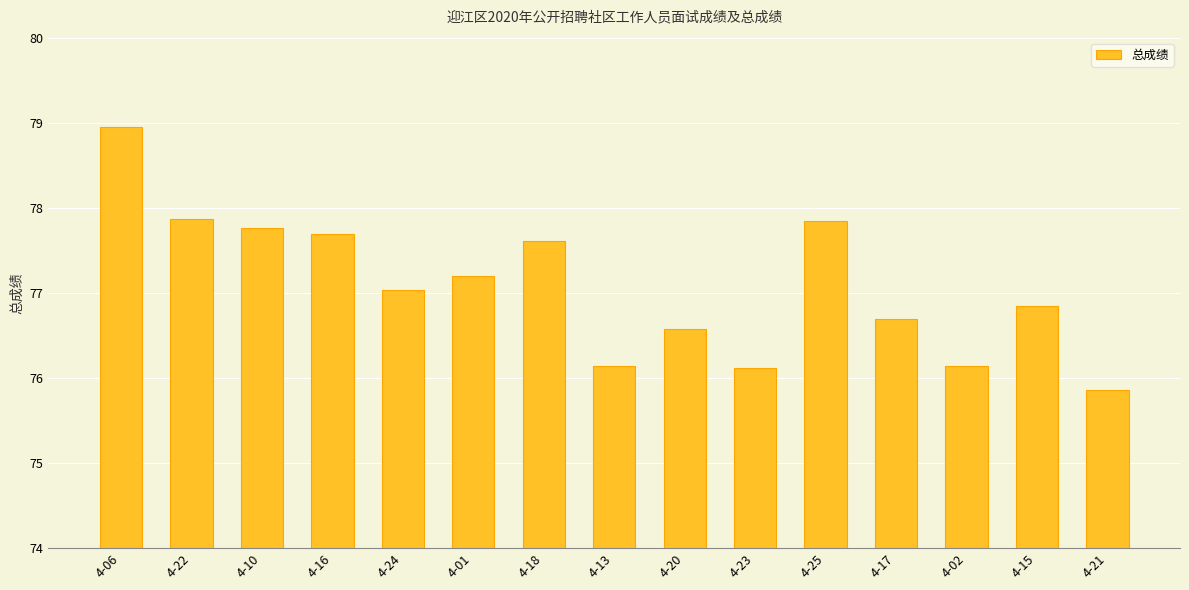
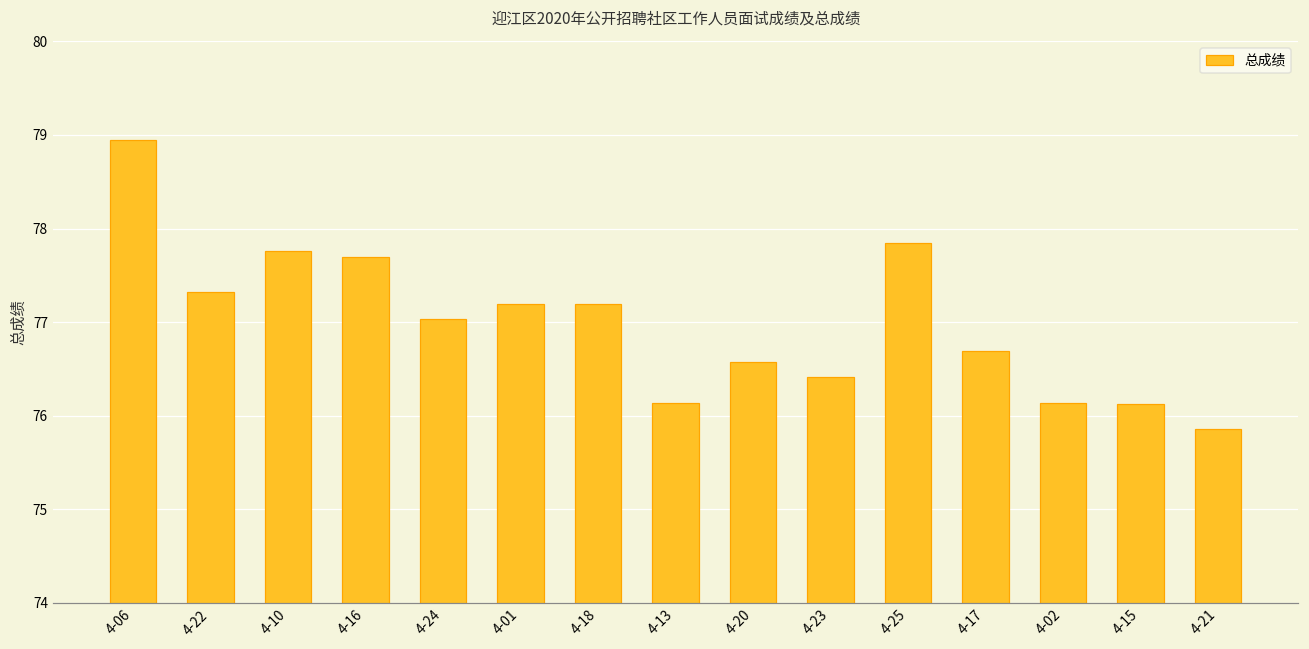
  {
    "4-06": 79.0,
-   "4-22": 77.9,
+   "4-22": 77.3,
    "4-10": 77.8,
    "4-16": 77.7,
    "4-24": 77.0,
    "4-01": 77.2,
-   "4-18": 77.6,
+   "4-18": 77.2,
    "4-13": 76.1,
    "4-20": 76.6,
-   "4-23": 76.1,
+   "4-23": 76.4,
    "4-25": 77.9,
    "4-17": 76.7,
    "4-02": 76.1,
-   "4-15": 76.9,
+   "4-15": 76.1,
    "4-21": 75.9
  }
